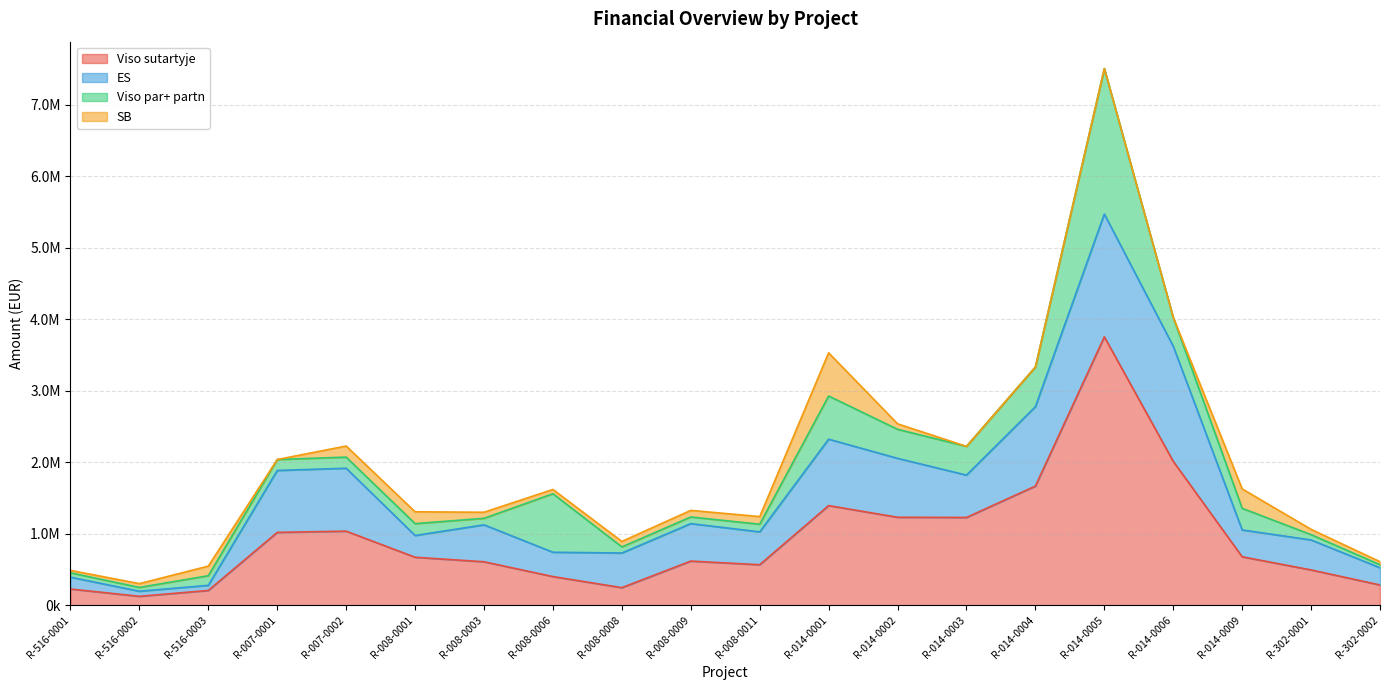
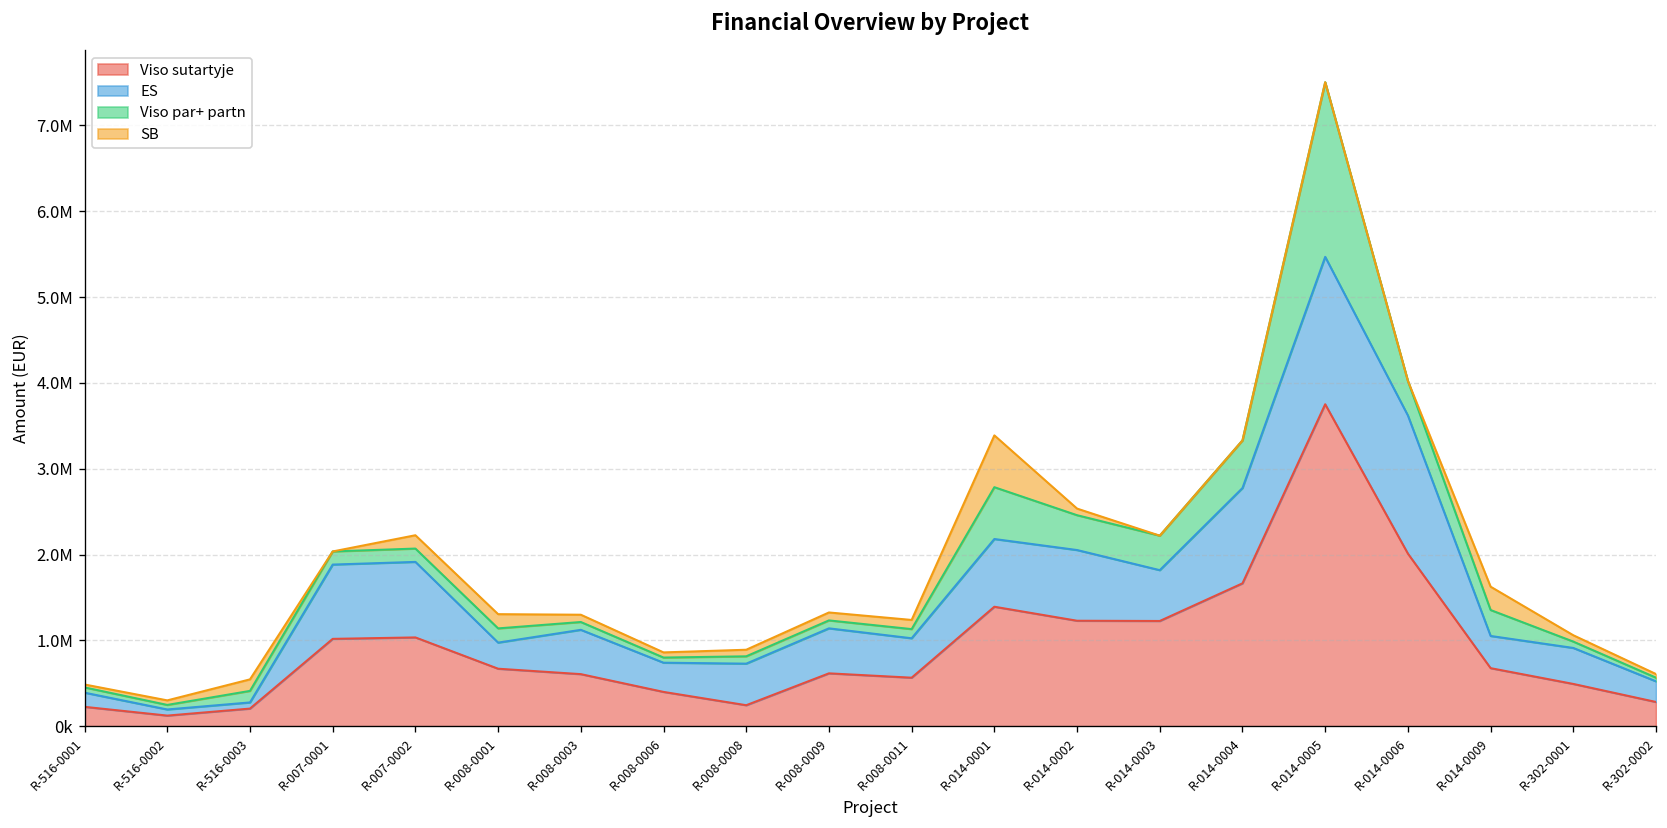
  {
    "Viso sutartyje": {
      "R-516-0001": 200000,
      "R-516-0002": 100000,
      "R-516-0003": 200000,
      "R-007-0001": 1000000,
      "R-007-0002": 1000000,
      "R-008-0001": 700000,
      "R-008-0003": 600000,
      "R-008-0006": 400000,
      "R-008-0008": 200000,
      "R-008-0009": 600000,
      "R-008-0011": 600000,
      "R-014-0001": 1400000,
      "R-014-0002": 1200000,
      "R-014-0003": 1200000,
      "R-014-0004": 1700000,
      "R-014-0005": 3800000,
      "R-014-0006": 2000000,
      "R-014-0009": 700000,
      "R-302-0001": 500000,
      "R-302-0002": 300000
    },
    "ES": {
      "R-516-0001": 200000,
      "R-516-0002": 100000,
      "R-516-0003": 100000,
      "R-007-0001": 900000,
      "R-007-0002": 900000,
      "R-008-0001": 300000,
      "R-008-0003": 500000,
      "R-008-0006": 300000,
      "R-008-0008": 500000,
      "R-008-0009": 500000,
      "R-008-0011": 500000,
-     "R-014-0001": 900000,
+     "R-014-0001": 800000,
      "R-014-0002": 800000,
      "R-014-0003": 600000,
      "R-014-0004": 1100000,
      "R-014-0005": 1700000,
      "R-014-0006": 1600000,
      "R-014-0009": 400000,
      "R-302-0001": 400000,
      "R-302-0002": 200000
    },
    "Viso par+ partn": {
      "R-516-0002": 100000,
      "R-516-0003": 100000,
      "R-007-0002": 200000,
      "R-008-0001": 200000,
      "R-008-0003": 100000,
-     "R-008-0006": 800000,
+     "R-008-0006": 100000,
      "R-008-0008": 100000,
      "R-008-0009": 100000,
      "R-008-0011": 100000,
      "R-014-0001": 600000,
      "R-014-0002": 400000,
      "R-014-0009": 300000,
      "R-302-0001": 100000,
      "R-302-0002": 0
    },
    "SB": {
      "R-516-0002": 100000,
      "R-516-0003": 100000,
      "R-007-0002": 200000,
      "R-008-0001": 200000,
      "R-008-0003": 100000,
      "R-008-0006": 100000,
      "R-008-0008": 100000,
      "R-008-0009": 100000,
      "R-008-0011": 100000,
      "R-014-0001": 600000,
      "R-014-0002": 100000,
      "R-014-0009": 300000,
      "R-302-0001": 100000,
      "R-302-0002": 0
    }
  }
